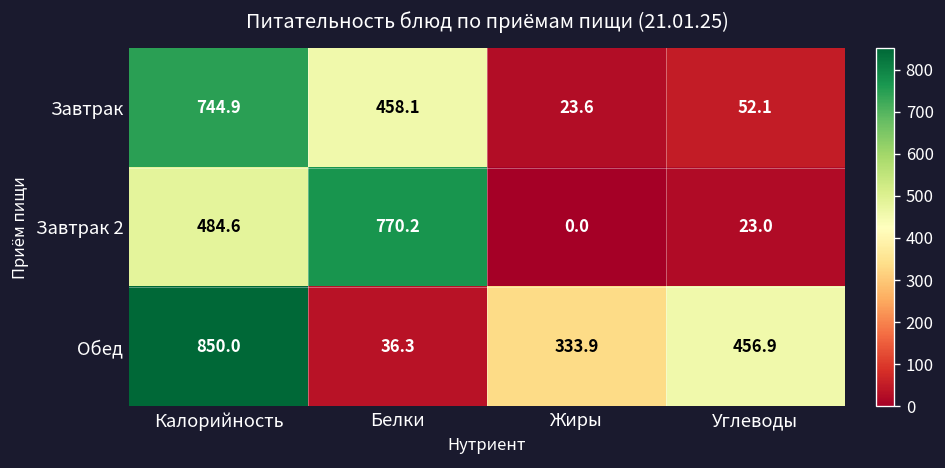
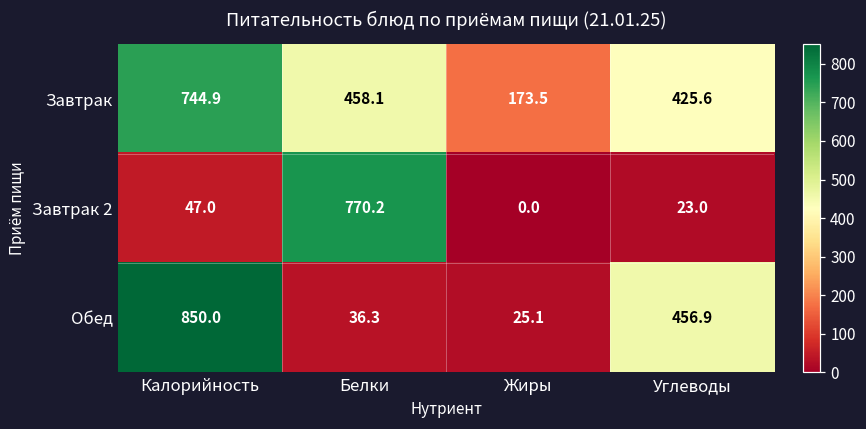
  {
    "Завтрак": {
      "Калорийность": 744.9,
      "Белки": 458.1,
-     "Жиры": 23.6,
-     "Углеводы": 52.1
+     "Жиры": 173.5,
+     "Углеводы": 425.6
    },
    "Завтрак 2": {
-     "Калорийность": 484.6,
+     "Калорийность": 47.0,
      "Белки": 770.2,
      "Жиры": 0.0,
      "Углеводы": 23.0
    },
    "Обед": {
      "Калорийность": 850.0,
      "Белки": 36.3,
-     "Жиры": 333.9,
+     "Жиры": 25.1,
      "Углеводы": 456.9
    }
  }
